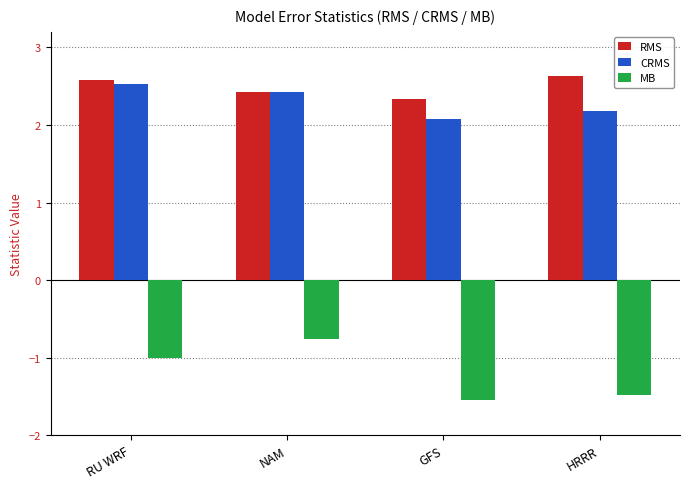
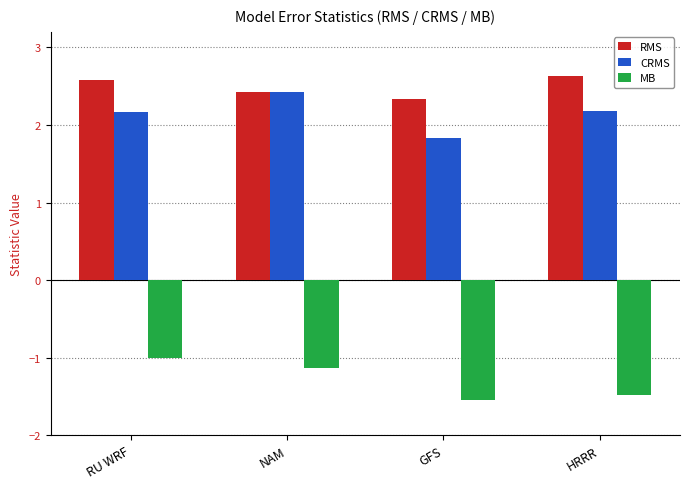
  {
    "RMS": {
      "RU WRF": 2.6,
      "NAM": 2.4,
      "GFS": 2.3,
      "HRRR": 2.6
    },
    "CRMS": {
-     "RU WRF": 2.5,
+     "RU WRF": 2.2,
      "NAM": 2.4,
-     "GFS": 2.1,
+     "GFS": 1.8,
      "HRRR": 2.2
    },
    "MB": {
      "RU WRF": -1.0,
-     "NAM": -0.8,
+     "NAM": -1.1,
      "GFS": -1.5,
      "HRRR": -1.5
    }
  }
